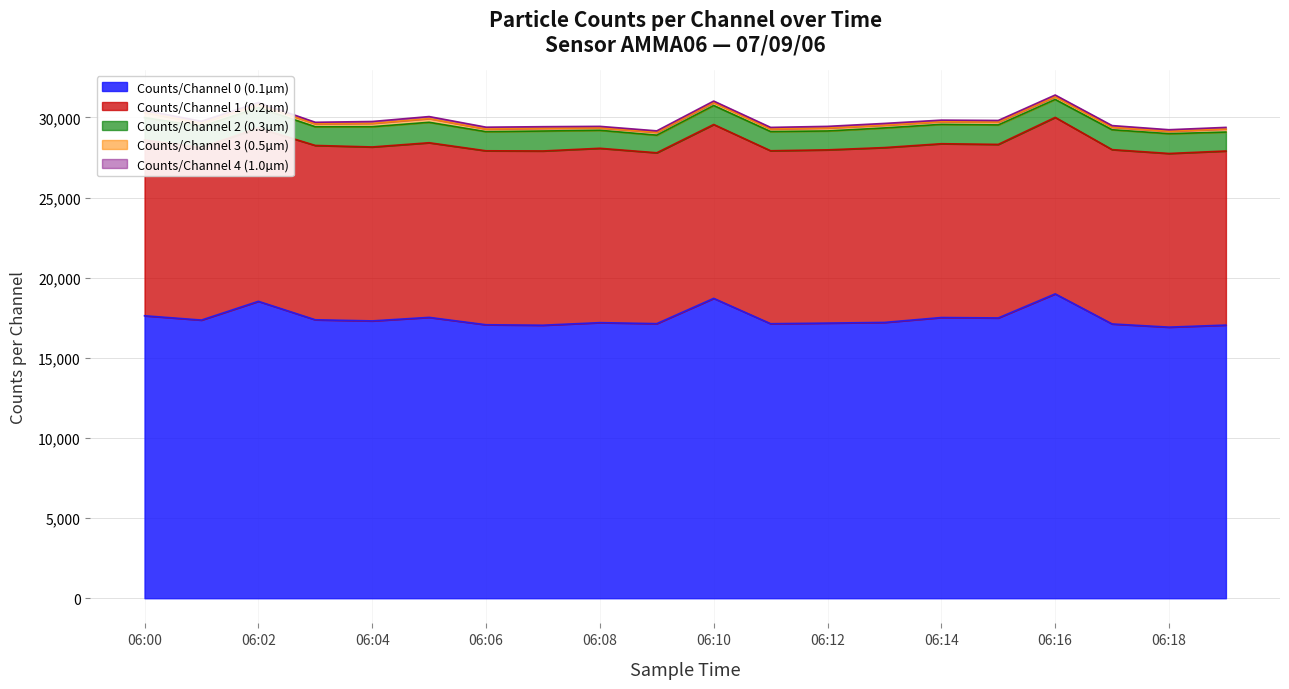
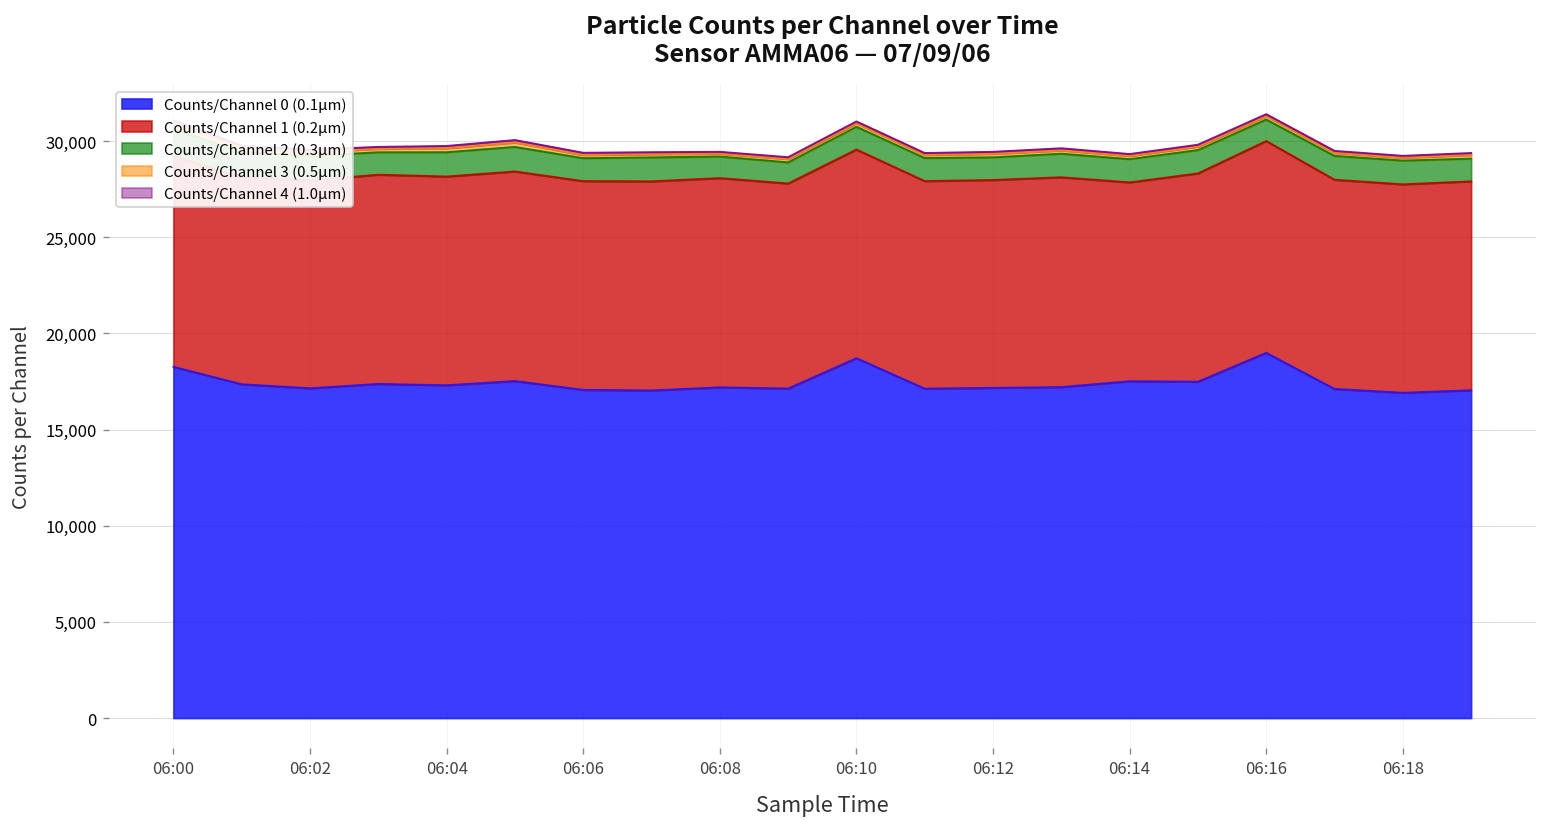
  {
    "Counts/Channel 0 (0.1µm)": {
-     "06:00": "17,600",
-     "06:02": "18,500",
+     "06:00": "18,300",
+     "06:02": "17,100",
      "06:04": "17,300",
      "06:06": "17,100",
      "06:08": "17,200",
      "06:10": "18,700",
      "06:12": "17,200",
      "06:14": "17,500",
      "06:16": "19,000",
      "06:18": "16,900"
    },
    "Counts/Channel 1 (0.2µm)": {
      "06:04": "10,900",
      "06:06": "10,900",
      "06:08": "10,900",
      "06:10": "10,800",
      "06:12": "10,800",
-     "06:14": "10,800",
+     "06:14": "10,300",
      "06:16": "11,000",
      "06:18": "10,800"
    },
    "Counts/Channel 2 (0.3µm)": {
      "06:04": "1,300",
      "06:06": "1,200",
      "06:10": "1,200",
      "06:12": "1,200",
      "06:14": "1,200",
      "06:16": "1,100"
    }
  }
